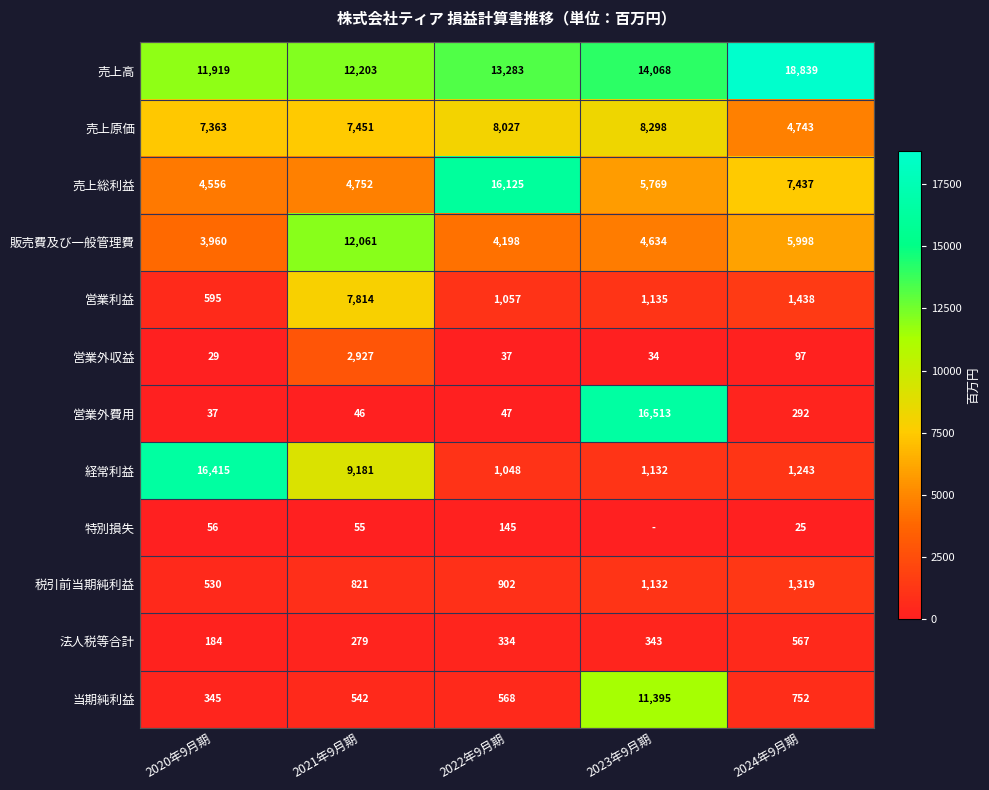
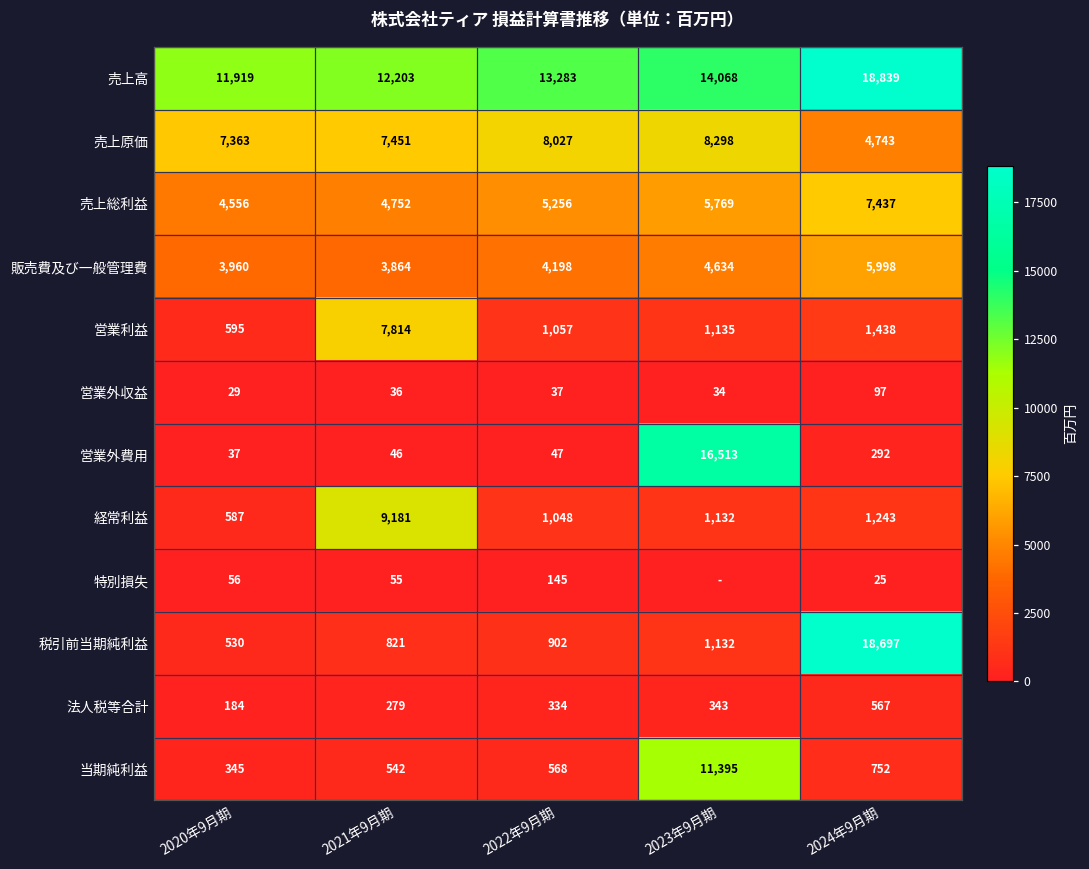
  {
    "売上高": {
      "2020年9月期": "11,919",
      "2021年9月期": "12,203",
      "2022年9月期": "13,283",
      "2023年9月期": "14,068",
      "2024年9月期": "18,839"
    },
    "売上原価": {
      "2020年9月期": "7,363",
      "2021年9月期": "7,451",
      "2022年9月期": "8,027",
      "2023年9月期": "8,298",
      "2024年9月期": "4,743"
    },
    "売上総利益": {
      "2020年9月期": "4,556",
      "2021年9月期": "4,752",
-     "2022年9月期": "16,125",
+     "2022年9月期": "5,256",
      "2023年9月期": "5,769",
      "2024年9月期": "7,437"
    },
    "販売費及び一般管理費": {
      "2020年9月期": "3,960",
-     "2021年9月期": "12,061",
+     "2021年9月期": "3,864",
      "2022年9月期": "4,198",
      "2023年9月期": "4,634",
      "2024年9月期": "5,998"
    },
    "営業利益": {
      "2020年9月期": "595",
      "2021年9月期": "7,814",
      "2022年9月期": "1,057",
      "2023年9月期": "1,135",
      "2024年9月期": "1,438"
    },
    "営業外収益": {
      "2020年9月期": "29",
-     "2021年9月期": "2,927",
+     "2021年9月期": "36",
      "2022年9月期": "37",
      "2023年9月期": "34",
      "2024年9月期": "97"
    },
    "営業外費用": {
      "2020年9月期": "37",
      "2021年9月期": "46",
      "2022年9月期": "47",
      "2023年9月期": "16,513",
      "2024年9月期": "292"
    },
    "経常利益": {
-     "2020年9月期": "16,415",
+     "2020年9月期": "587",
      "2021年9月期": "9,181",
      "2022年9月期": "1,048",
      "2023年9月期": "1,132",
      "2024年9月期": "1,243"
    },
    "特別損失": {
      "2020年9月期": "56",
      "2021年9月期": "55",
      "2022年9月期": "145",
      "2024年9月期": "25"
    },
    "税引前当期純利益": {
      "2020年9月期": "530",
      "2021年9月期": "821",
      "2022年9月期": "902",
      "2023年9月期": "1,132",
-     "2024年9月期": "1,319"
+     "2024年9月期": "18,697"
    },
    "法人税等合計": {
      "2020年9月期": "184",
      "2021年9月期": "279",
      "2022年9月期": "334",
      "2023年9月期": "343",
      "2024年9月期": "567"
    },
    "当期純利益": {
      "2020年9月期": "345",
      "2021年9月期": "542",
      "2022年9月期": "568",
      "2023年9月期": "11,395",
      "2024年9月期": "752"
    }
  }
